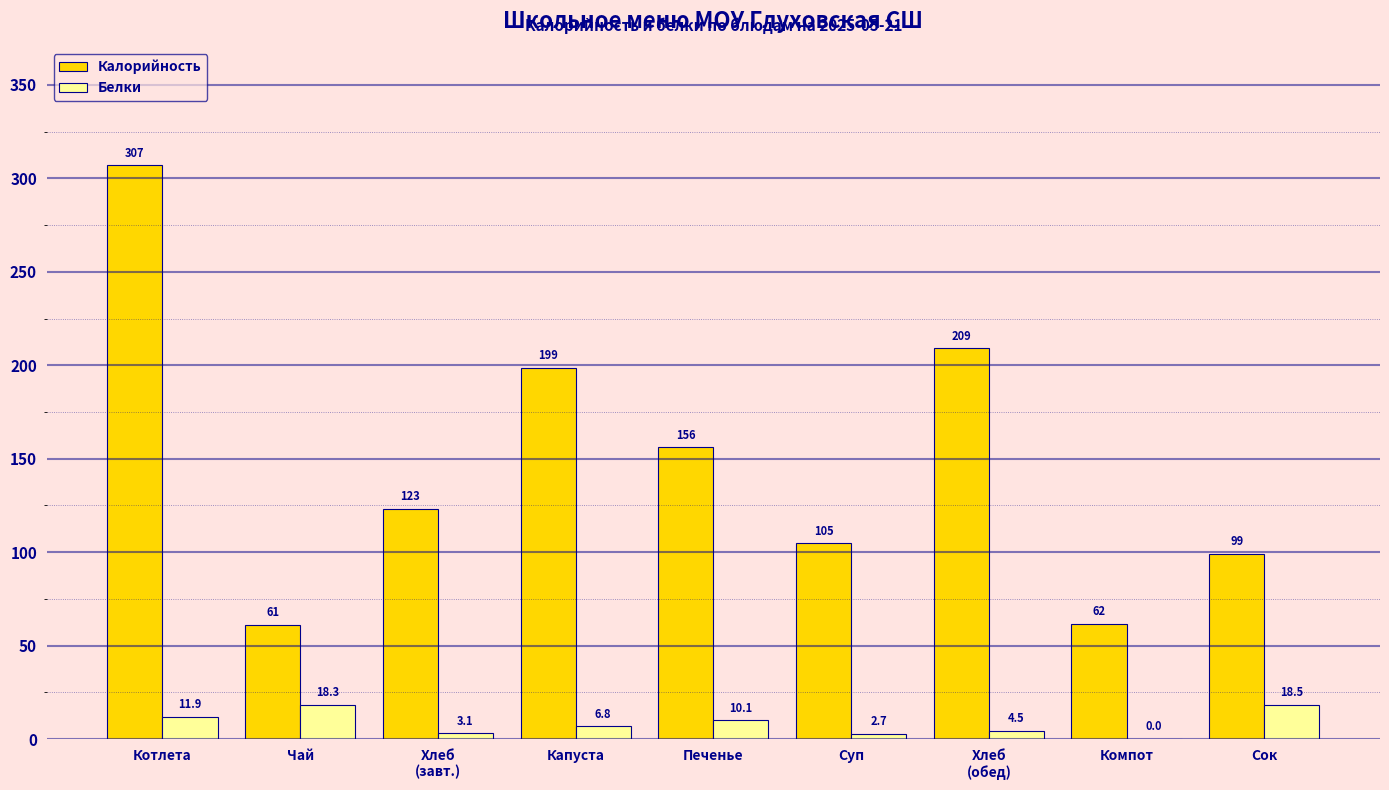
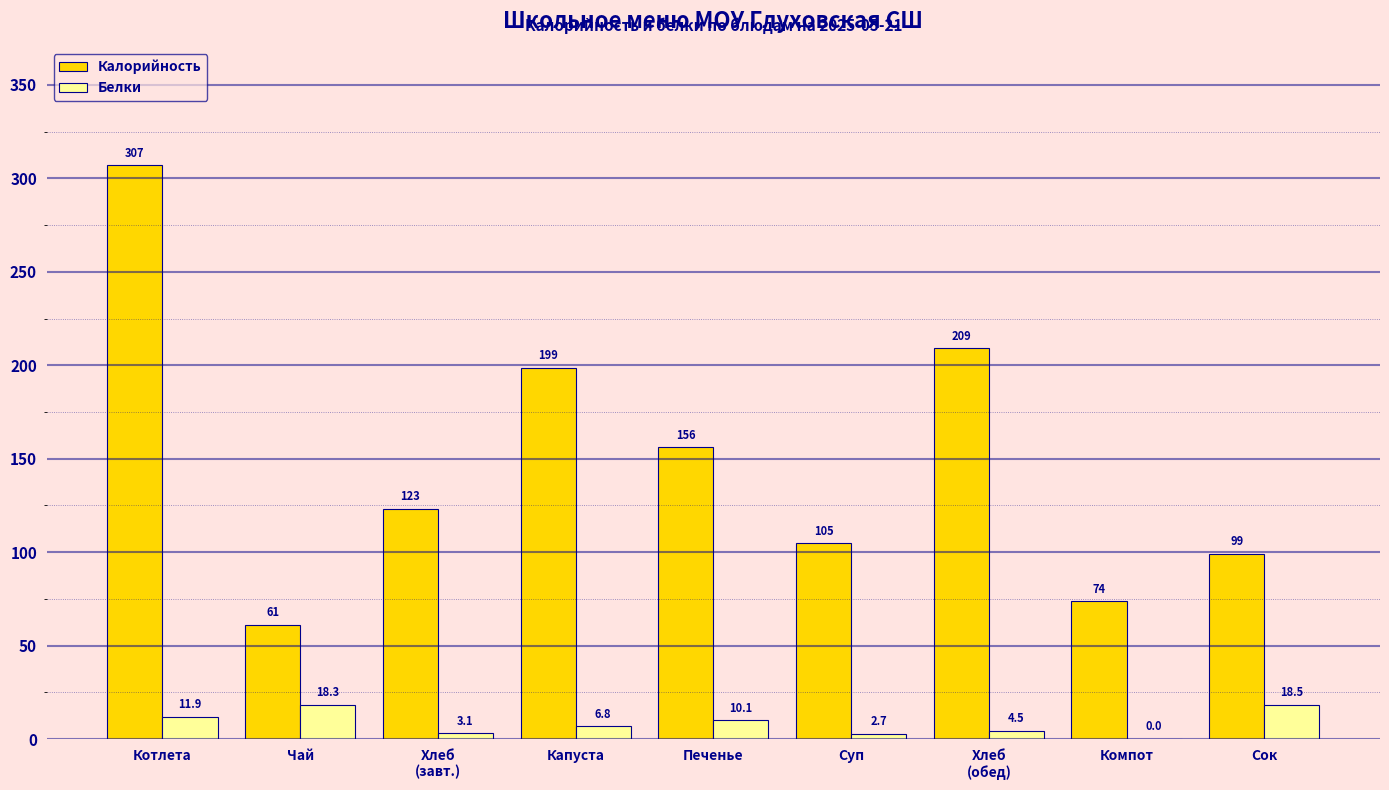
  {
    "Калорийность": {
      "Котлета": 307,
      "Чай": 61,
      "Хлеб (завт.)": 123,
      "Капуста": 199,
      "Печенье": 156,
      "Суп": 105,
      "Хлеб (обед)": 209,
-     "Компот": 62,
+     "Компот": 74,
      "Сок": 99
    },
    "Белки": {
      "Котлета": 11.9,
      "Чай": 18.3,
      "Хлеб (завт.)": 3.1,
      "Капуста": 6.8,
      "Печенье": 10.1,
      "Суп": 2.7,
      "Хлеб (обед)": 4.5,
      "Компот": 0.0,
      "Сок": 18.5
    }
  }
